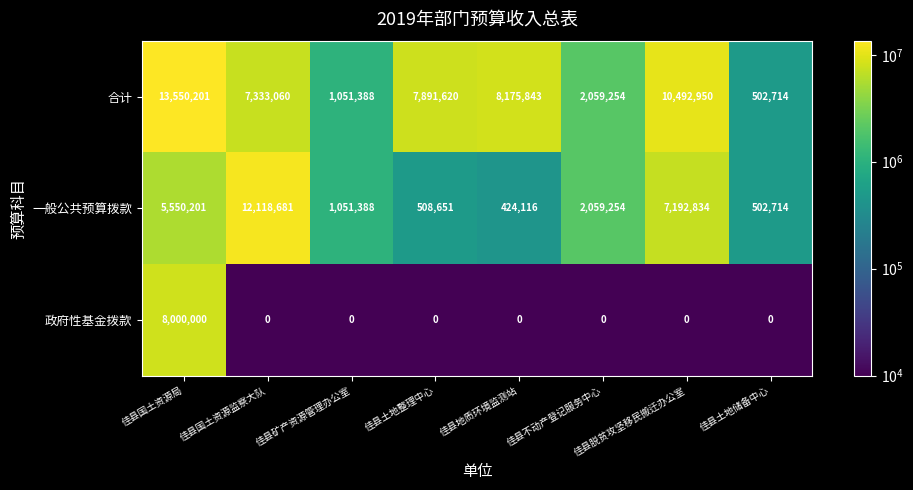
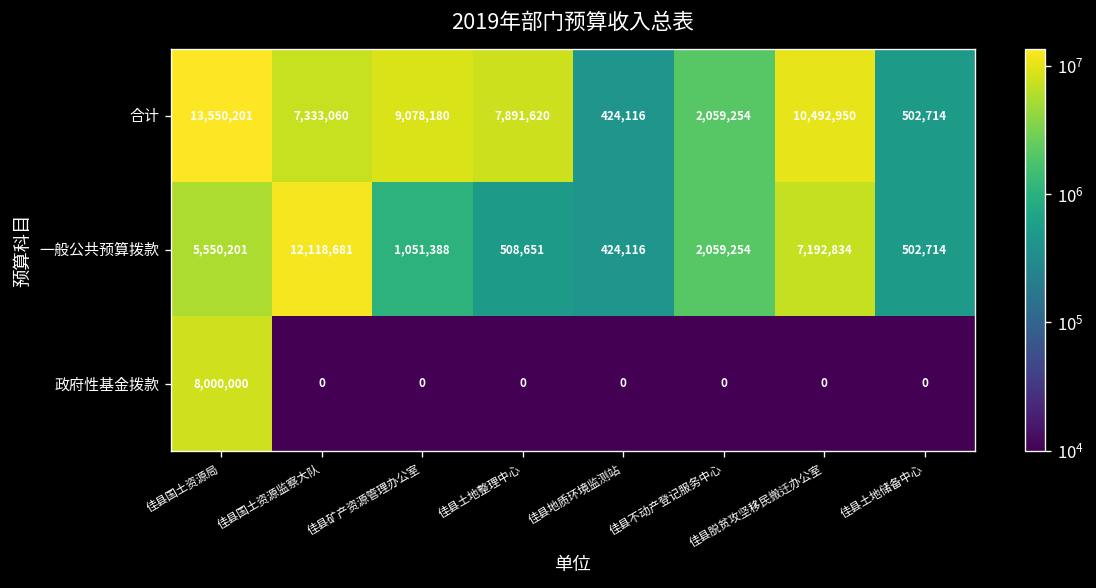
  {
    "合计": {
      "佳县国土资源局": "13,550,201",
      "佳县国土资源监察大队": "7,333,060",
-     "佳县矿产资源管理办公室": "1,051,388",
+     "佳县矿产资源管理办公室": "9,078,180",
      "佳县土地整理中心": "7,891,620",
-     "佳县地质环境监测站": "8,175,843",
+     "佳县地质环境监测站": "424,116",
      "佳县不动产登记服务中心": "2,059,254",
      "佳县脱贫攻坚移民搬迁办公室": "10,492,950",
      "佳县土地储备中心": "502,714"
    },
    "一般公共预算拨款": {
      "佳县国土资源局": "5,550,201",
      "佳县国土资源监察大队": "12,118,681",
      "佳县矿产资源管理办公室": "1,051,388",
      "佳县土地整理中心": "508,651",
      "佳县地质环境监测站": "424,116",
      "佳县不动产登记服务中心": "2,059,254",
      "佳县脱贫攻坚移民搬迁办公室": "7,192,834",
      "佳县土地储备中心": "502,714"
    },
    "政府性基金拨款": {
      "佳县国土资源局": "8,000,000",
      "佳县国土资源监察大队": "0",
      "佳县矿产资源管理办公室": "0",
      "佳县土地整理中心": "0",
      "佳县地质环境监测站": "0",
      "佳县不动产登记服务中心": "0",
      "佳县脱贫攻坚移民搬迁办公室": "0",
      "佳县土地储备中心": "0"
    }
  }
